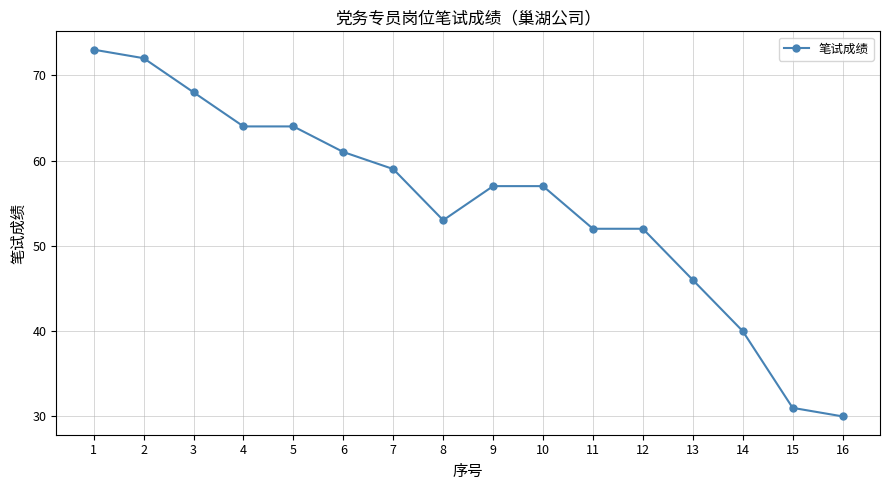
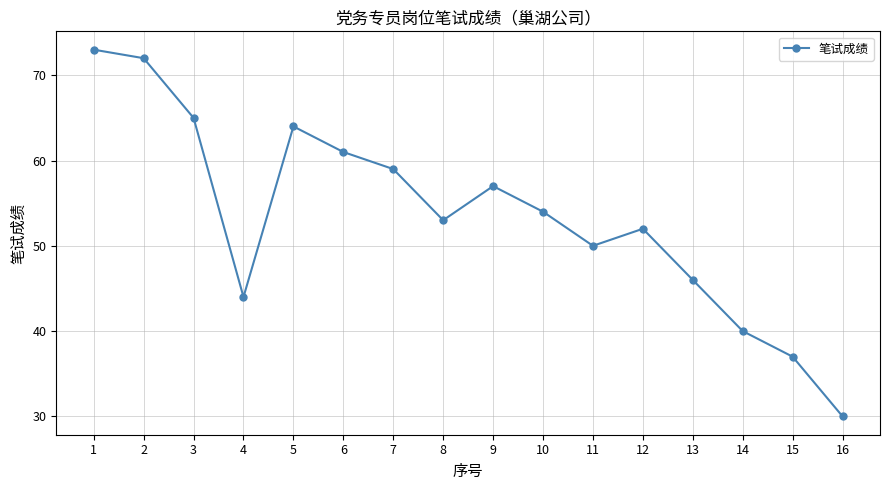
  {
    "1": 73,
    "2": 72,
-   "3": 68,
-   "4": 64,
+   "3": 65,
+   "4": 44,
    "5": 64,
    "6": 61,
    "7": 59,
    "8": 53,
    "9": 57,
-   "10": 57,
-   "11": 52,
+   "10": 54,
+   "11": 50,
    "12": 52,
    "13": 46,
    "14": 40,
-   "15": 31,
+   "15": 37,
    "16": 30
  }
